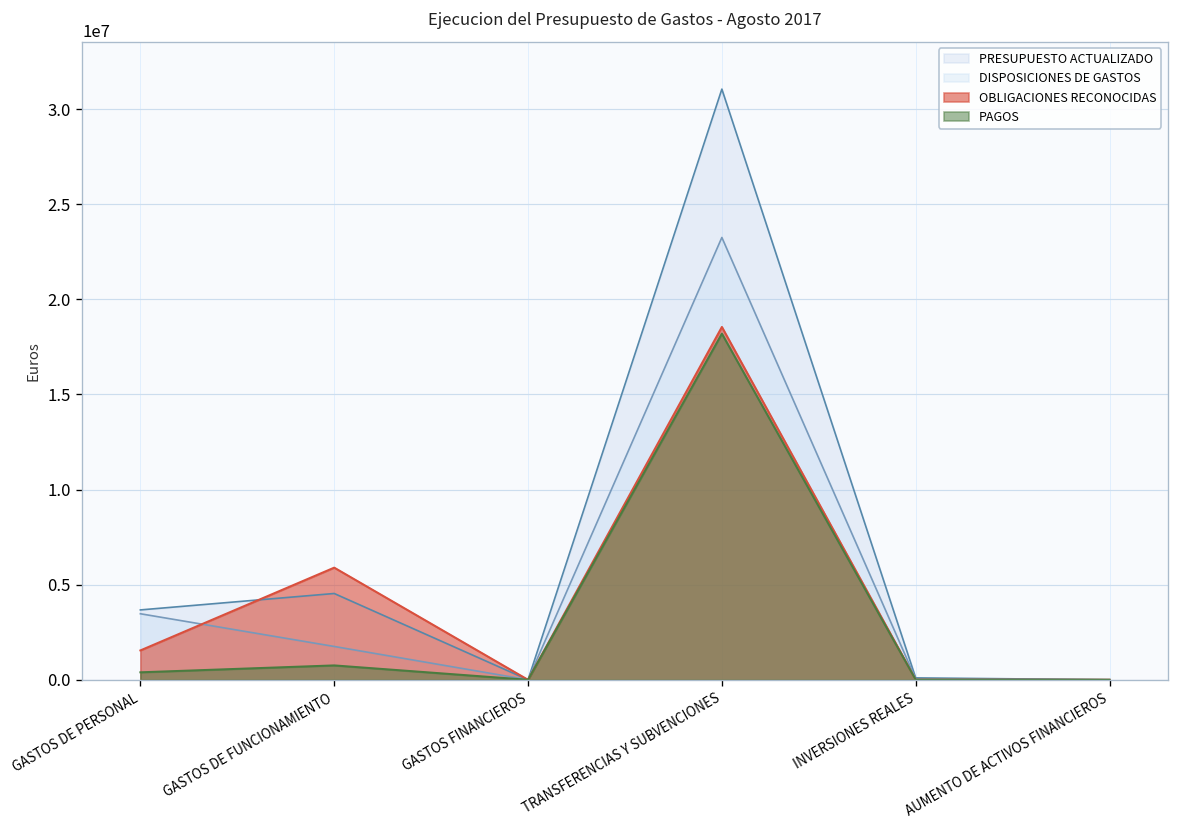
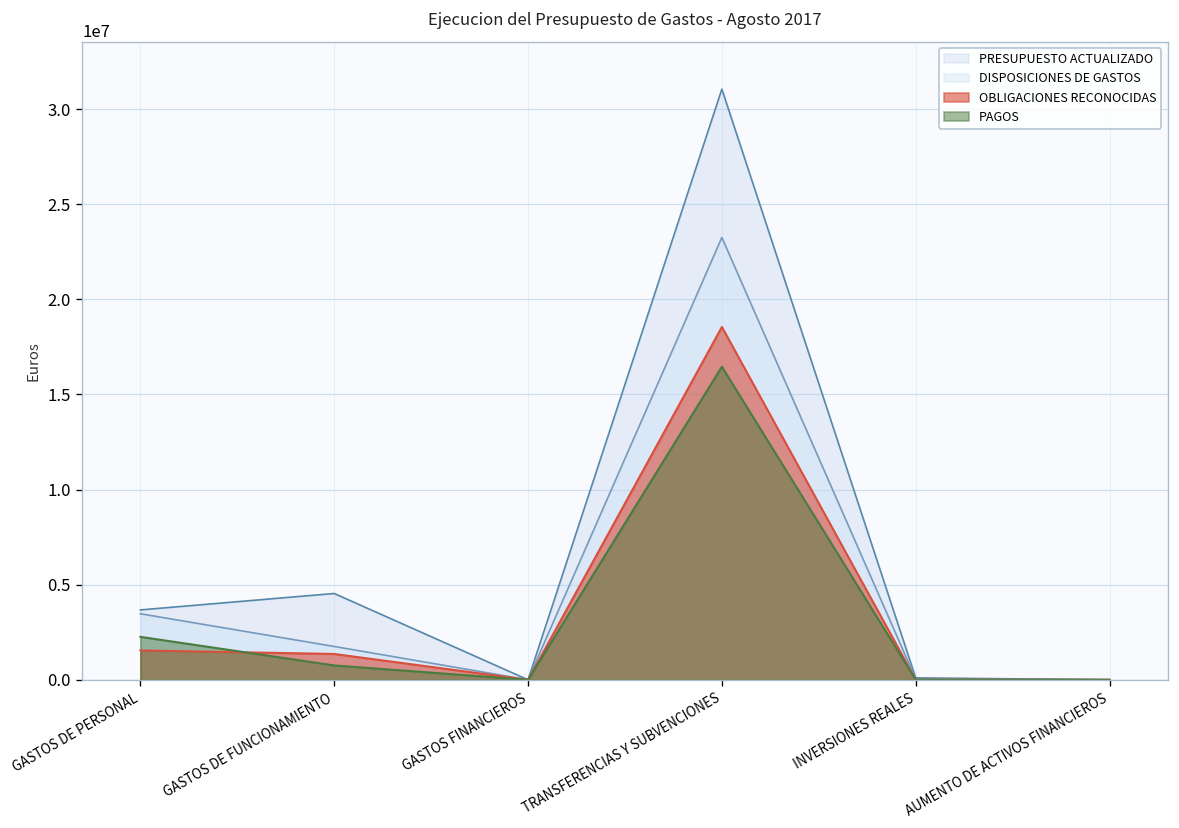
  {
    "OBLIGACIONES RECONOCIDAS": {
      "GASTOS DE PERSONAL": 1500000,
-     "GASTOS DE FUNCIONAMIENTO": 5900000,
+     "GASTOS DE FUNCIONAMIENTO": 1400000,
      "TRANSFERENCIAS Y SUBVENCIONES": 18500000
    },
    "PAGOS": {
-     "GASTOS DE PERSONAL": 400000,
+     "GASTOS DE PERSONAL": 2300000,
      "GASTOS DE FUNCIONAMIENTO": 800000,
-     "TRANSFERENCIAS Y SUBVENCIONES": 18200000
+     "TRANSFERENCIAS Y SUBVENCIONES": 16500000
    }
  }
